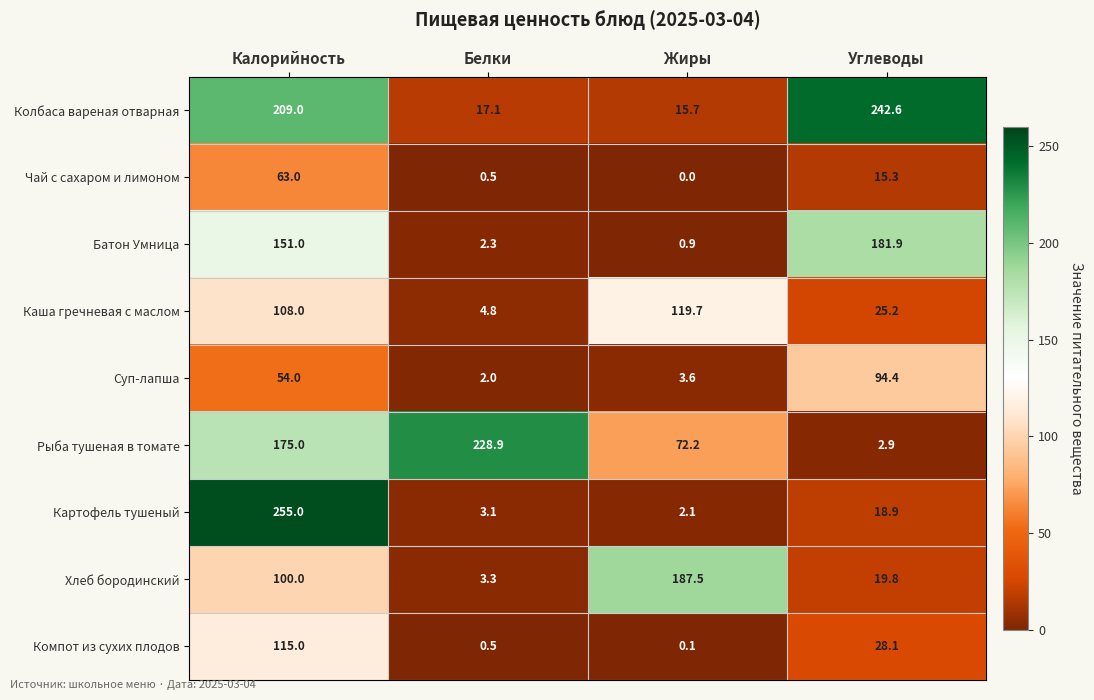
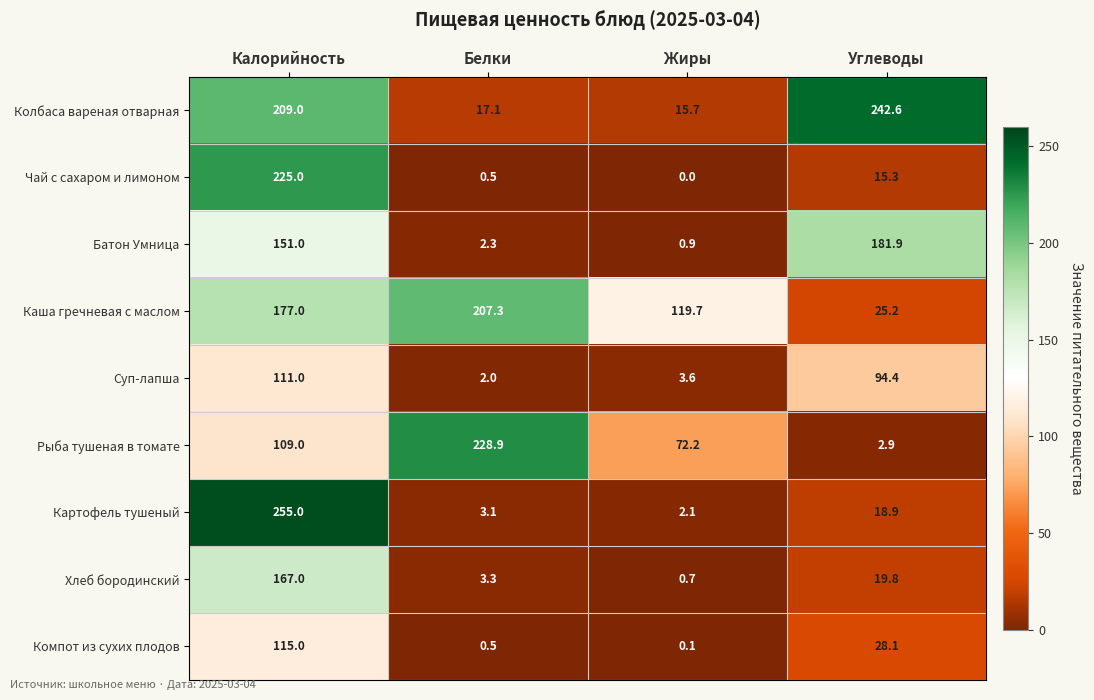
  {
    "Колбаса вареная отварная": {
      "Калорийность": 209.0,
      "Белки": 17.1,
      "Жиры": 15.7,
      "Углеводы": 242.6
    },
    "Чай с сахаром и лимоном": {
-     "Калорийность": 63.0,
+     "Калорийность": 225.0,
      "Белки": 0.5,
      "Жиры": 0.0,
      "Углеводы": 15.3
    },
    "Батон Умница": {
      "Калорийность": 151.0,
      "Белки": 2.3,
      "Жиры": 0.9,
      "Углеводы": 181.9
    },
    "Каша гречневая с маслом": {
-     "Калорийность": 108.0,
-     "Белки": 4.8,
+     "Калорийность": 177.0,
+     "Белки": 207.3,
      "Жиры": 119.7,
      "Углеводы": 25.2
    },
    "Суп-лапша": {
-     "Калорийность": 54.0,
+     "Калорийность": 111.0,
      "Белки": 2.0,
      "Жиры": 3.6,
      "Углеводы": 94.4
    },
    "Рыба тушеная в томате": {
-     "Калорийность": 175.0,
+     "Калорийность": 109.0,
      "Белки": 228.9,
      "Жиры": 72.2,
      "Углеводы": 2.9
    },
    "Картофель тушеный": {
      "Калорийность": 255.0,
      "Белки": 3.1,
      "Жиры": 2.1,
      "Углеводы": 18.9
    },
    "Хлеб бородинский": {
-     "Калорийность": 100.0,
+     "Калорийность": 167.0,
      "Белки": 3.3,
-     "Жиры": 187.5,
+     "Жиры": 0.7,
      "Углеводы": 19.8
    },
    "Компот из сухих плодов": {
      "Калорийность": 115.0,
      "Белки": 0.5,
      "Жиры": 0.1,
      "Углеводы": 28.1
    }
  }
